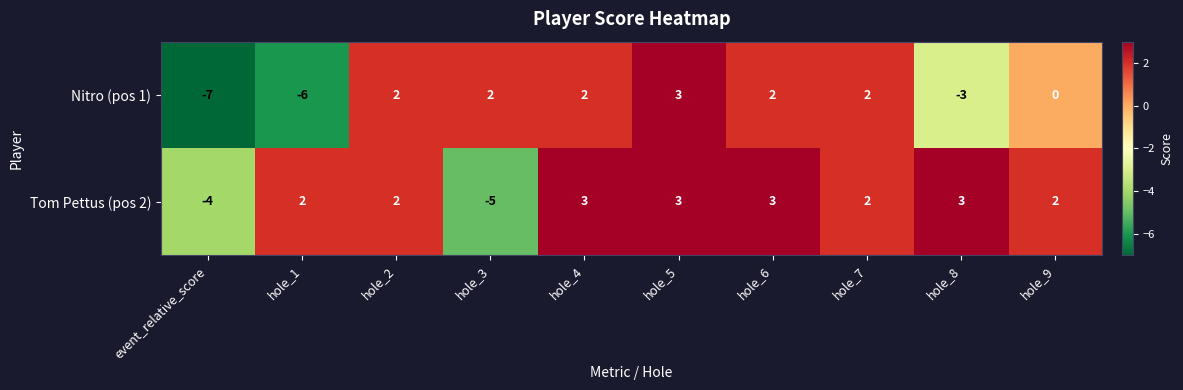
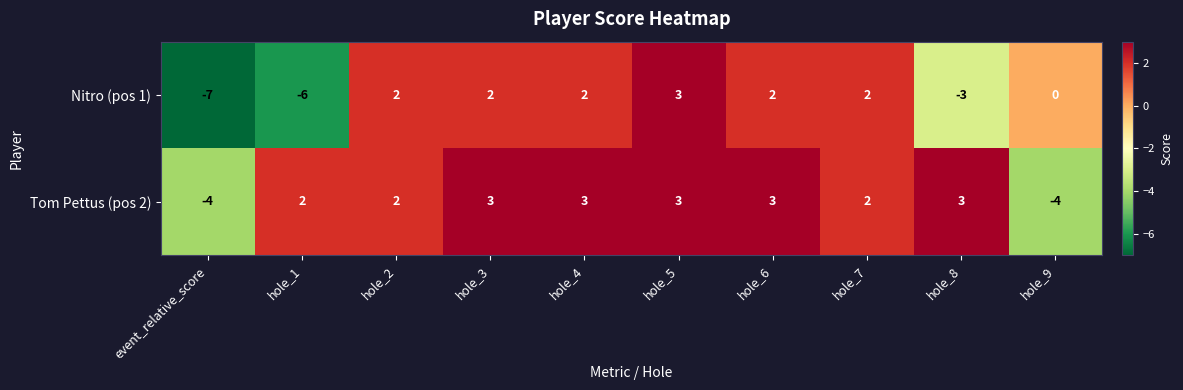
  {
    "Nitro (pos 1)": {
      "event_relative_score": -7,
      "hole_1": -6,
      "hole_2": 2,
      "hole_3": 2,
      "hole_4": 2,
      "hole_5": 3,
      "hole_6": 2,
      "hole_7": 2,
      "hole_8": -3,
      "hole_9": 0
    },
    "Tom Pettus (pos 2)": {
      "event_relative_score": -4,
      "hole_1": 2,
      "hole_2": 2,
-     "hole_3": -5,
+     "hole_3": 3,
      "hole_4": 3,
      "hole_5": 3,
      "hole_6": 3,
      "hole_7": 2,
      "hole_8": 3,
-     "hole_9": 2
+     "hole_9": -4
    }
  }
